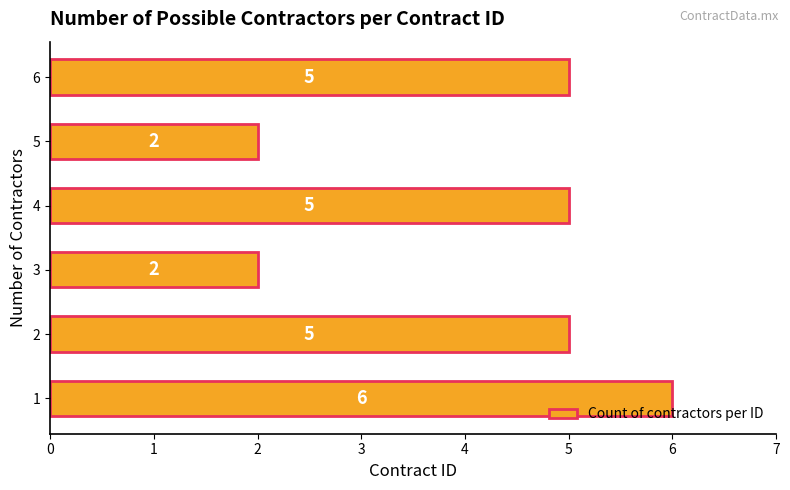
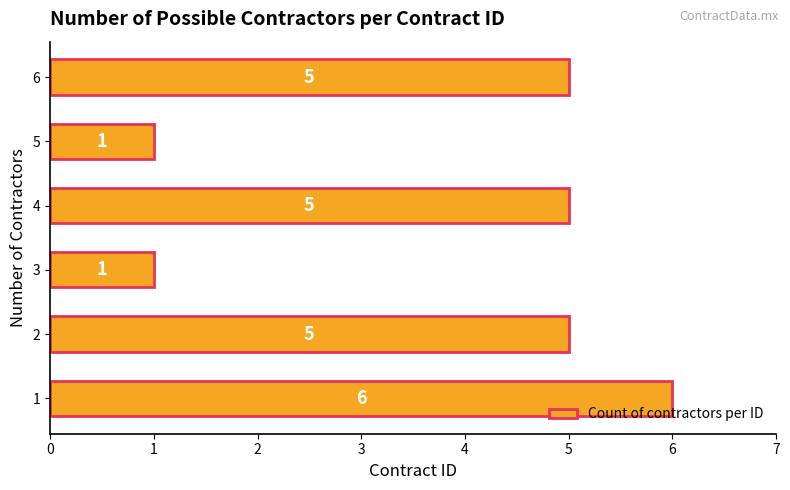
  {
    "6": 5,
-   "5": 2,
+   "5": 1,
    "4": 5,
-   "3": 2,
+   "3": 1,
    "2": 5,
    "1": 6
  }
